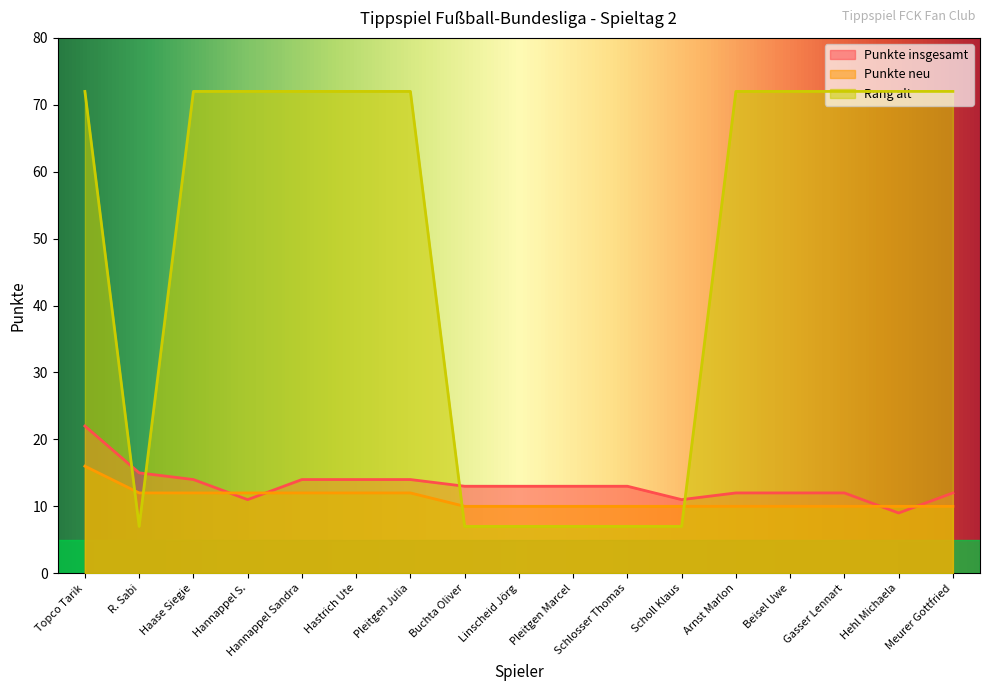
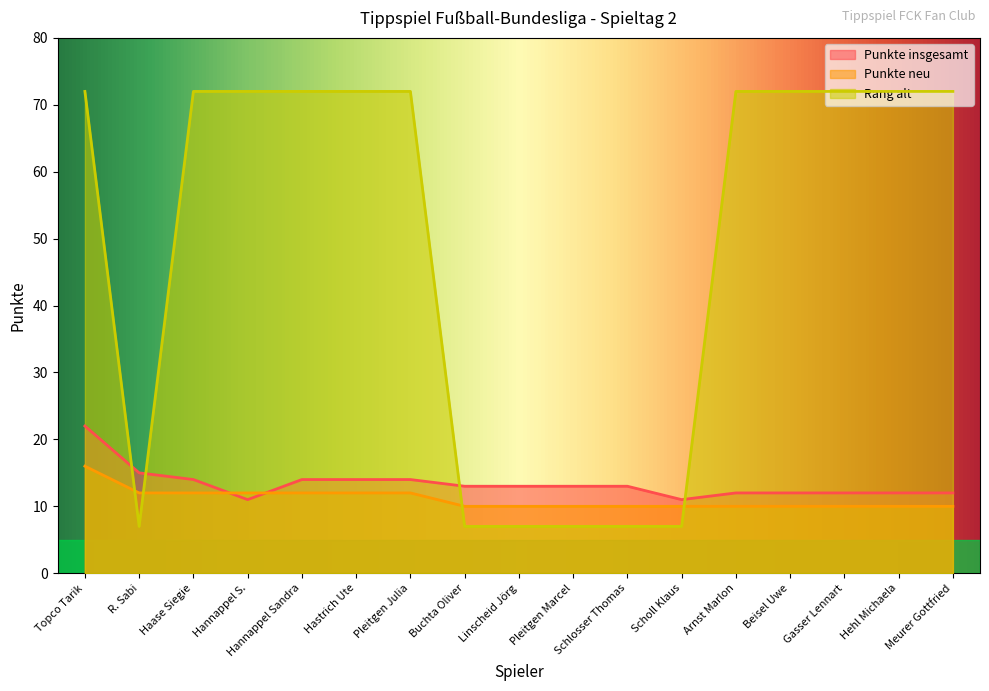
  {
    "Punkte insgesamt": {
      "Topco Tarik": 22,
      "R. Sabi": 15,
      "Haase Siegie": 14,
      "Hannappel S.": 11,
      "Hannappel Sandra": 14,
      "Hastrich Ute": 14,
      "Pleitgen Julia": 14,
      "Buchta Oliver": 13,
      "Linscheid Jörg": 13,
      "Pleitgen Marcel": 13,
      "Schlosser Thomas": 13,
      "Scholl Klaus": 11,
      "Arnst Marlon": 12,
      "Beisel Uwe": 12,
      "Gasser Lennart": 12,
-     "Hehl Michaela": 9,
+     "Hehl Michaela": 12,
      "Meurer Gottfried": 12
    }
  }
